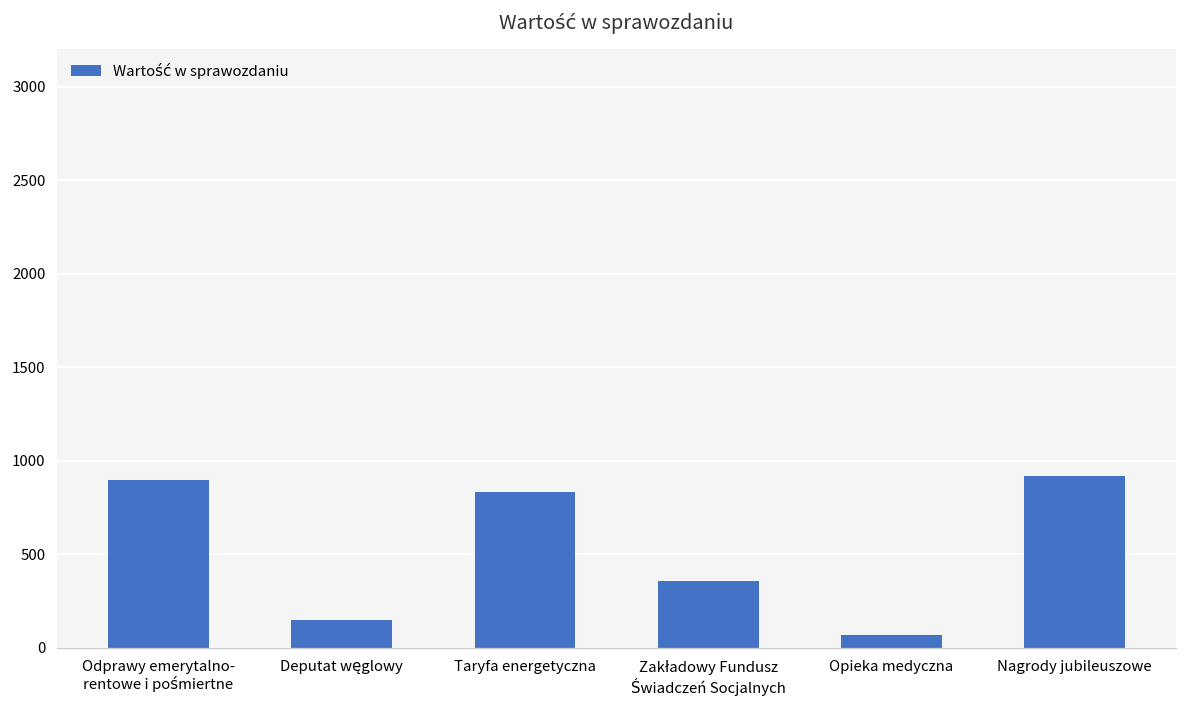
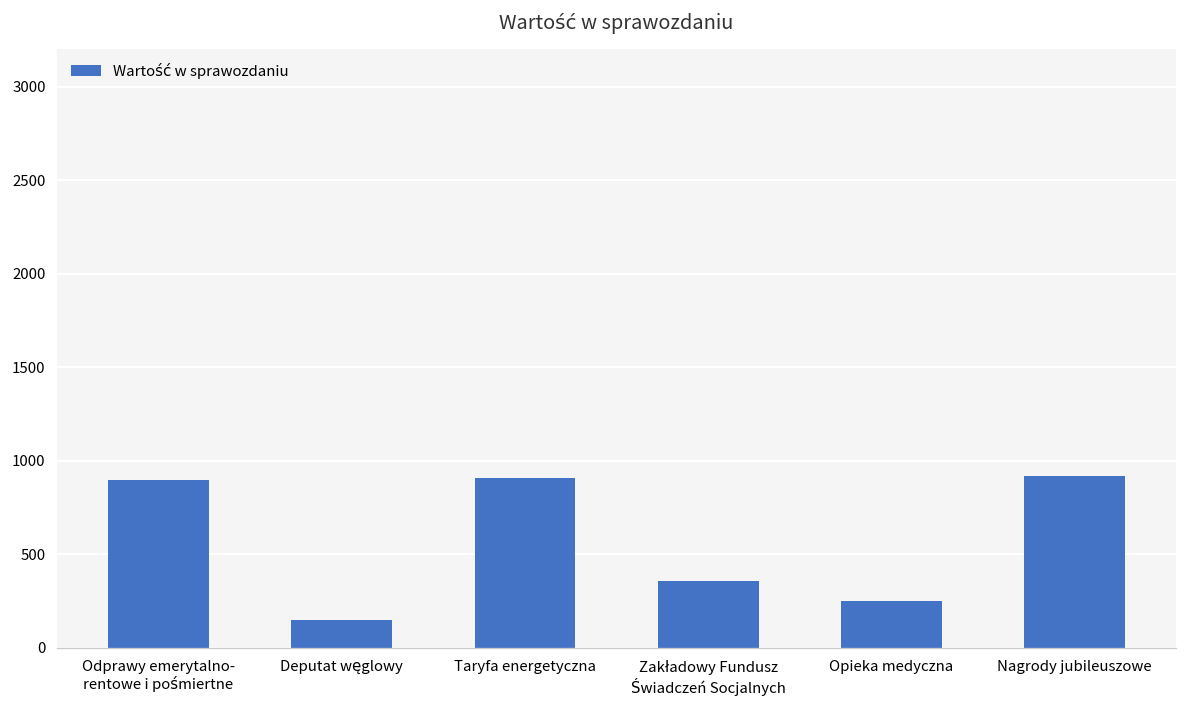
  {
    "Odprawy emerytalno- rentowe i pośmiertne": 900,
    "Deputat węglowy": 150,
-   "Taryfa energetyczna": 830,
+   "Taryfa energetyczna": 910,
    "Zakładowy Fundusz Świadczeń Socjalnych": 360,
-   "Opieka medyczna": 70,
+   "Opieka medyczna": 250,
    "Nagrody jubileuszowe": 920
  }
